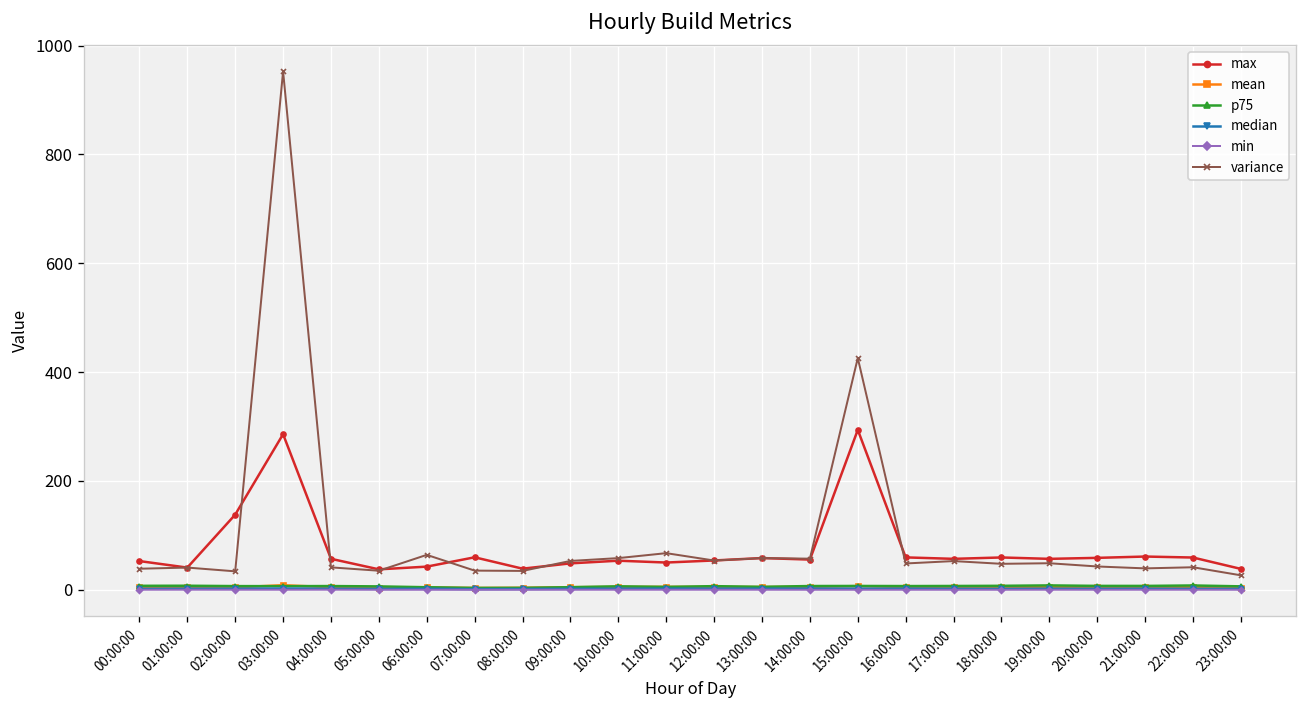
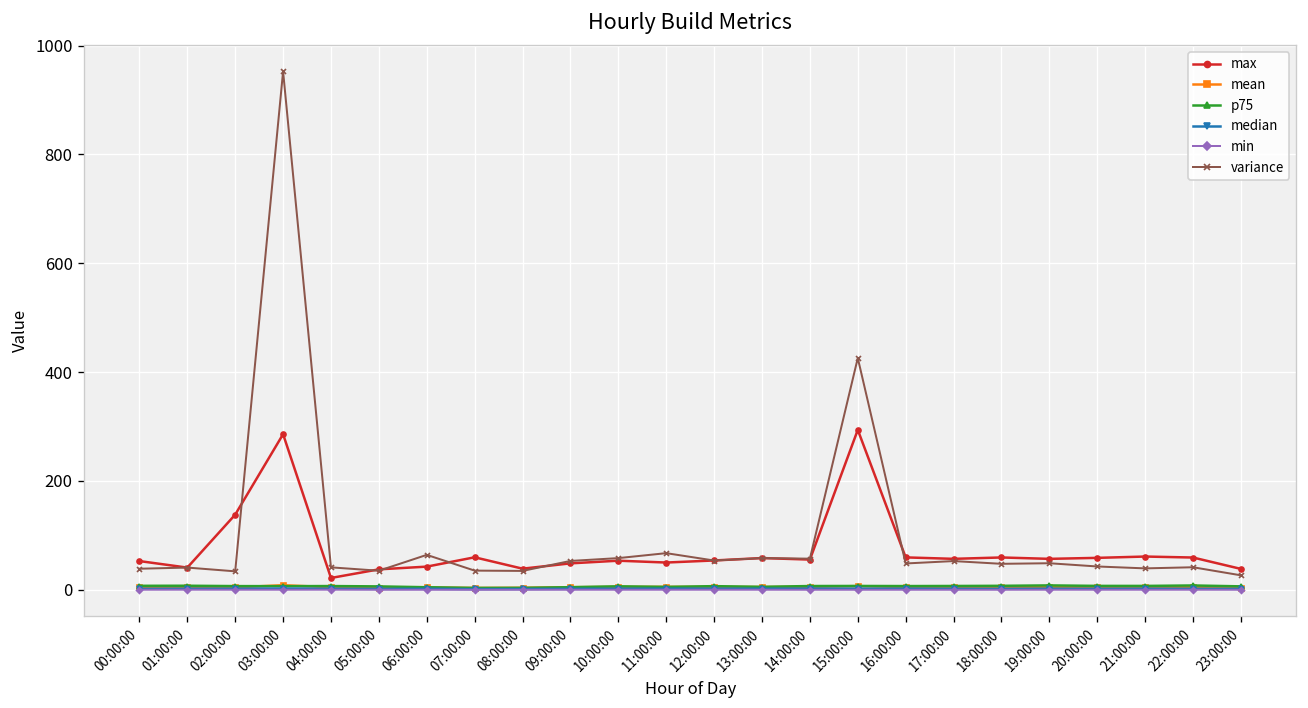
  {
    "max": {
      "00:00:00": 50,
      "02:00:00": 140,
      "03:00:00": 290,
-     "04:00:00": 60,
+     "04:00:00": 20,
      "06:00:00": 40,
      "07:00:00": 60,
      "11:00:00": 50,
      "15:00:00": 290,
      "16:00:00": 60,
      "18:00:00": 60,
      "19:00:00": 60,
      "20:00:00": 60,
      "21:00:00": 60,
      "22:00:00": 60,
      "23:00:00": 40
    },
    "variance": {
      "00:00:00": 40,
      "02:00:00": 30,
      "03:00:00": 950,
      "04:00:00": 40,
      "06:00:00": 60,
      "07:00:00": 40,
      "11:00:00": 70,
      "15:00:00": 430,
      "16:00:00": 50,
      "18:00:00": 50,
      "19:00:00": 50,
      "20:00:00": 40,
      "21:00:00": 40,
      "22:00:00": 40,
      "23:00:00": 30
    }
  }
